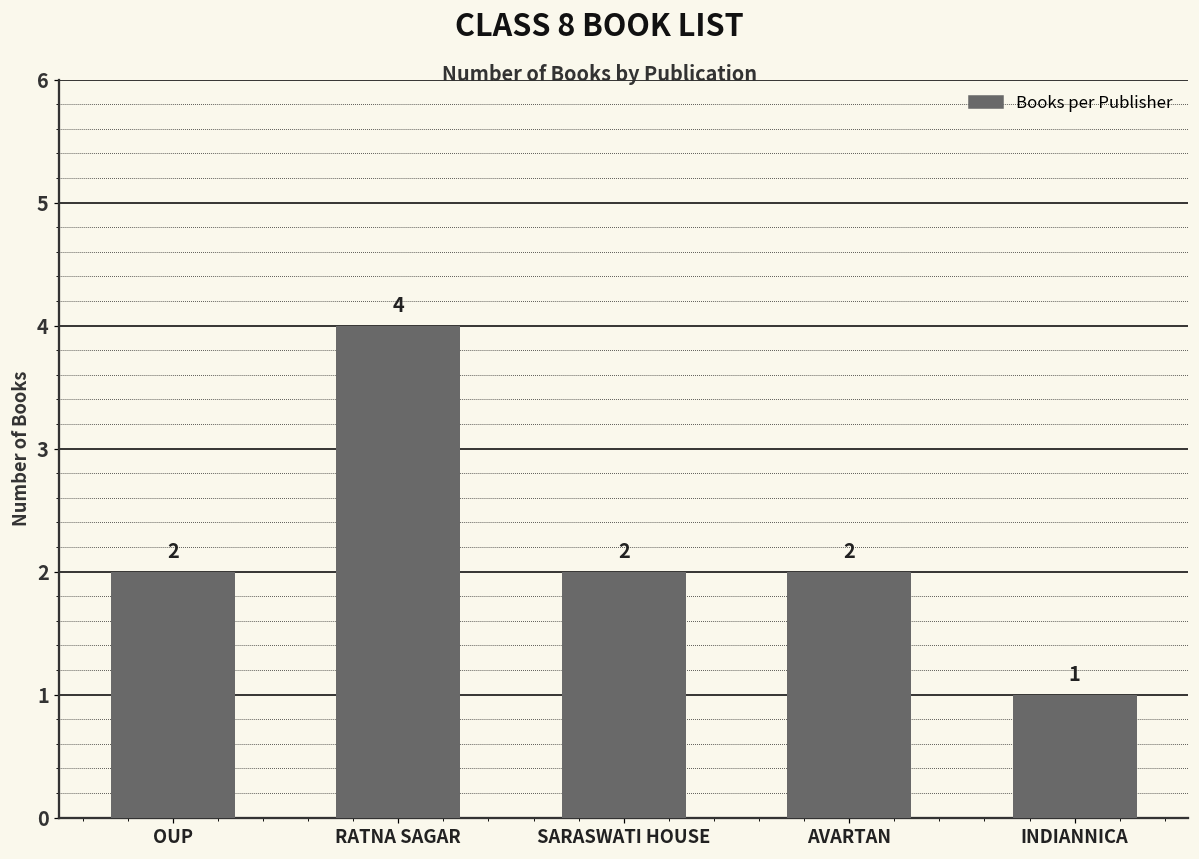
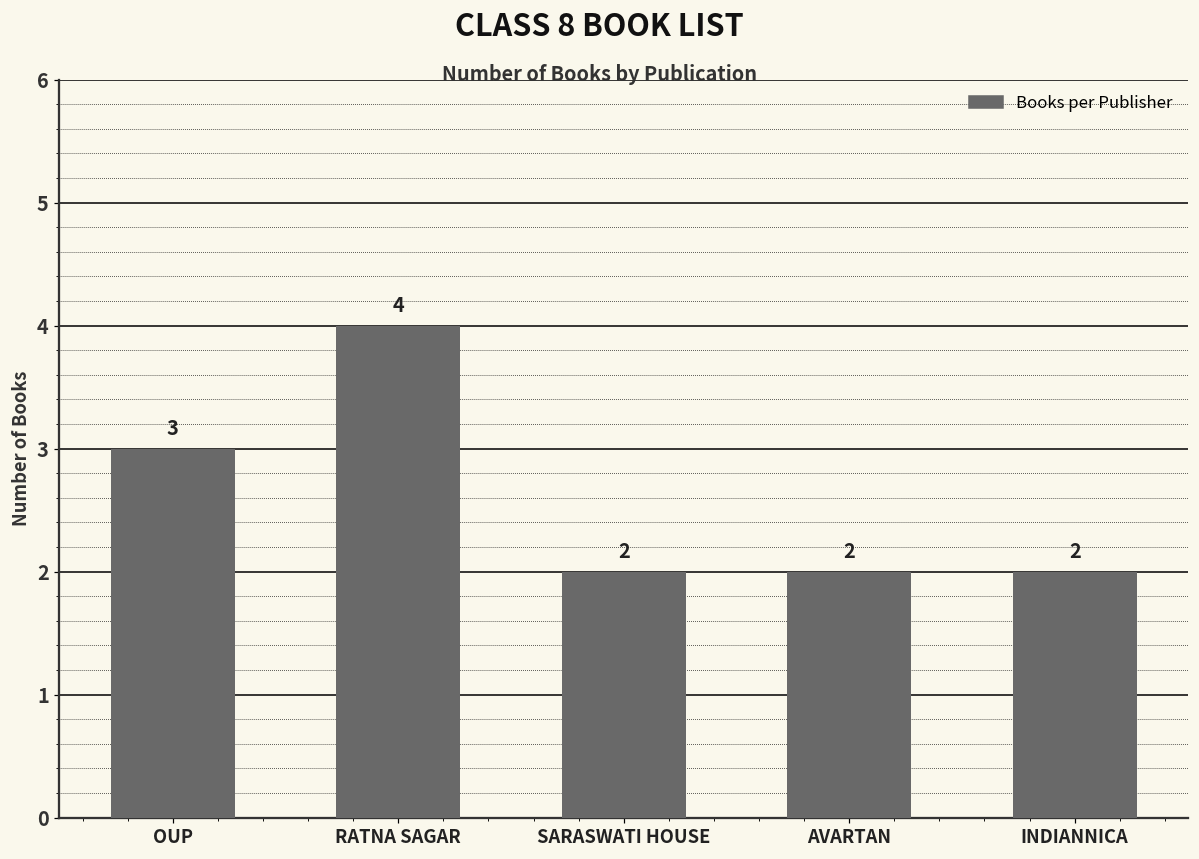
  {
-   "OUP": 2,
+   "OUP": 3,
    "RATNA SAGAR": 4,
    "SARASWATI HOUSE": 2,
    "AVARTAN": 2,
-   "INDIANNICA": 1
+   "INDIANNICA": 2
  }
